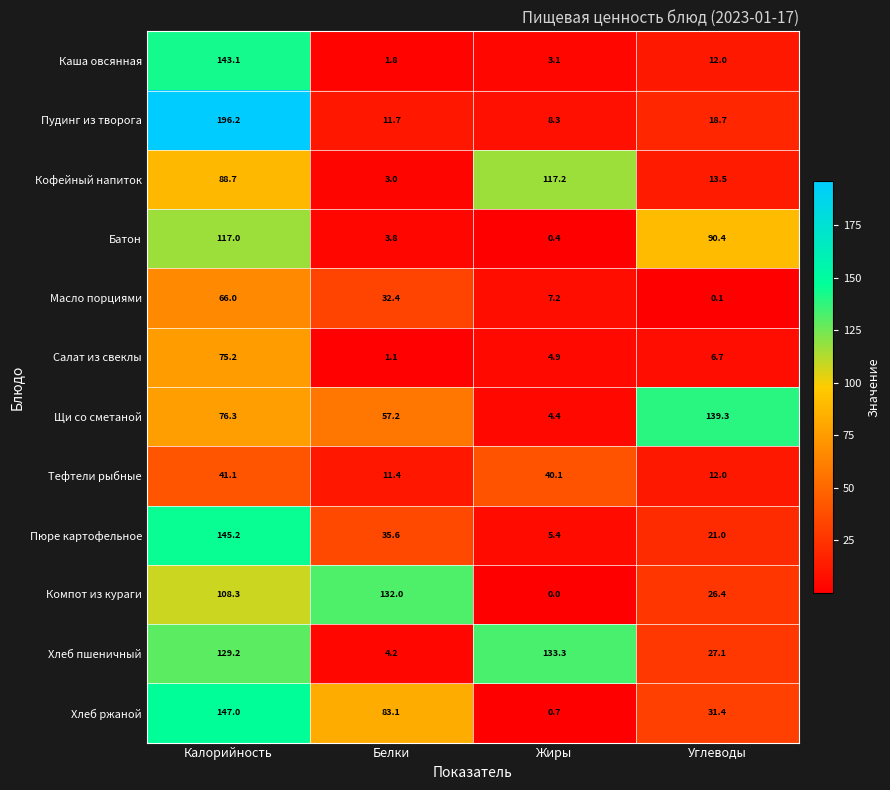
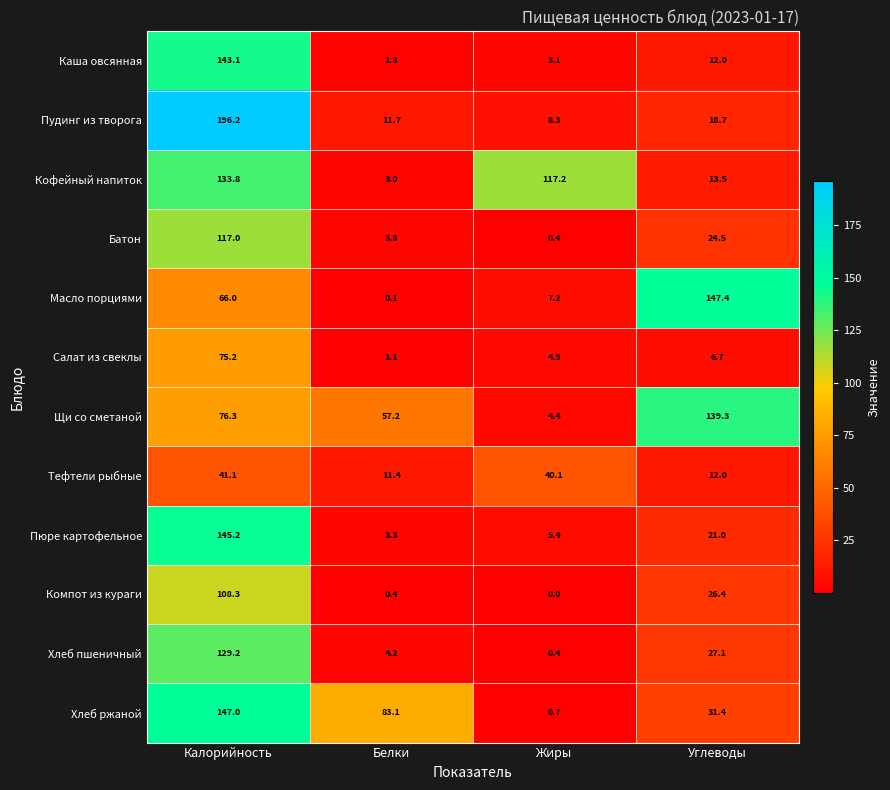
  {
    "Каша овсянная": {
      "Калорийность": 143.1,
      "Белки": 1.8,
      "Жиры": 3.1,
      "Углеводы": 12.0
    },
    "Пудинг из творога": {
      "Калорийность": 196.2,
      "Белки": 11.7,
      "Жиры": 8.3,
      "Углеводы": 18.7
    },
    "Кофейный напиток": {
-     "Калорийность": 88.7,
+     "Калорийность": 133.8,
      "Белки": 3.0,
      "Жиры": 117.2,
      "Углеводы": 13.5
    },
    "Батон": {
      "Калорийность": 117.0,
      "Белки": 3.8,
      "Жиры": 0.4,
-     "Углеводы": 90.4
+     "Углеводы": 24.5
    },
    "Масло порциями": {
      "Калорийность": 66.0,
-     "Белки": 32.4,
+     "Белки": 0.1,
      "Жиры": 7.2,
-     "Углеводы": 0.1
+     "Углеводы": 147.4
    },
    "Салат из свеклы": {
      "Калорийность": 75.2,
      "Белки": 1.1,
      "Жиры": 4.9,
      "Углеводы": 6.7
    },
    "Щи со сметаной": {
      "Калорийность": 76.3,
      "Белки": 57.2,
      "Жиры": 4.4,
      "Углеводы": 139.3
    },
    "Тефтели рыбные": {
      "Калорийность": 41.1,
      "Белки": 11.4,
      "Жиры": 40.1,
      "Углеводы": 12.0
    },
    "Пюре картофельное": {
      "Калорийность": 145.2,
-     "Белки": 35.6,
+     "Белки": 3.3,
      "Жиры": 5.4,
      "Углеводы": 21.0
    },
    "Компот из кураги": {
      "Калорийность": 108.3,
-     "Белки": 132.0,
+     "Белки": 0.4,
      "Жиры": 0.0,
      "Углеводы": 26.4
    },
    "Хлеб пшеничный": {
      "Калорийность": 129.2,
      "Белки": 4.2,
-     "Жиры": 133.3,
+     "Жиры": 0.4,
      "Углеводы": 27.1
    },
    "Хлеб ржаной": {
      "Калорийность": 147.0,
      "Белки": 83.1,
      "Жиры": 0.7,
      "Углеводы": 31.4
    }
  }
